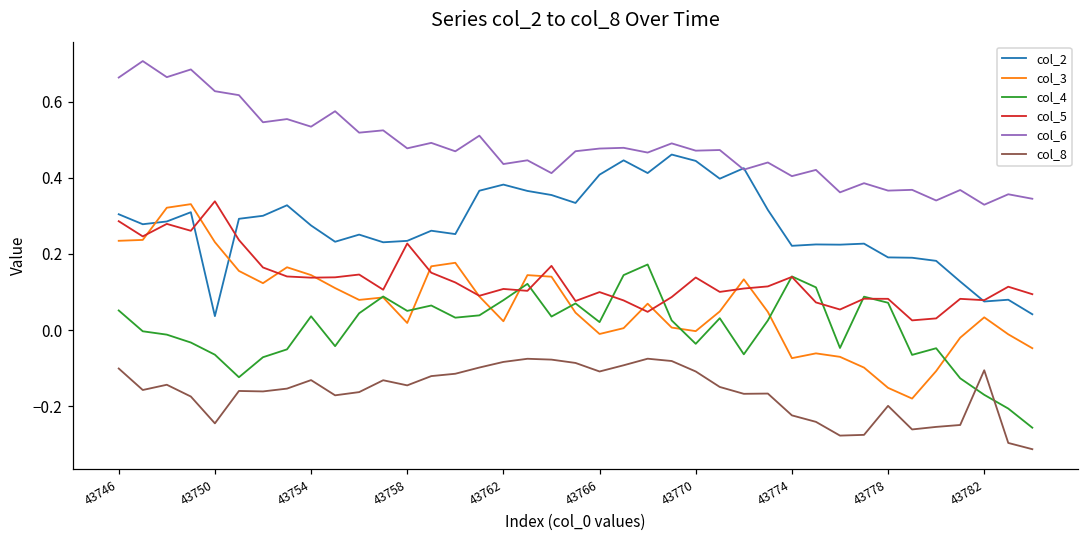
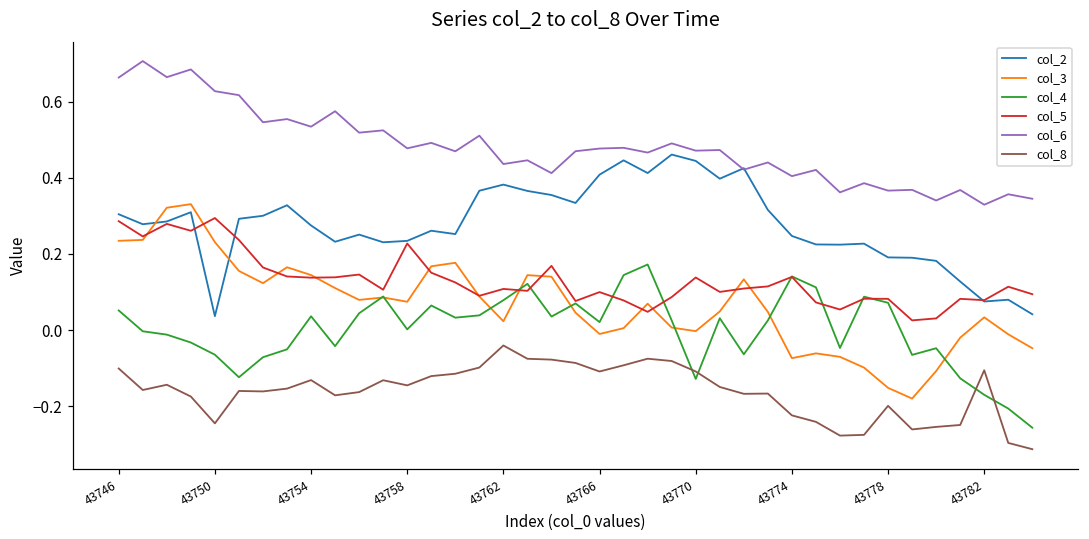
  {
    "col_2": {
      "43746": 0.30,
      "43750": 0.04,
      "43754": 0.27,
      "43762": 0.38,
      "43766": 0.41,
      "43770": 0.44,
-     "43774": 0.22,
+     "43774": 0.25,
      "43778": 0.19
    },
    "col_3": {
      "43746": 0.23,
      "43750": 0.23,
-     "43758": 0.02,
+     "43758": 0.07,
      "43762": 0.02,
      "43766": -0.01,
      "43770": 0.00,
      "43774": -0.07,
      "43778": -0.15,
      "43782": 0.03
    },
    "col_4": {
      "43746": 0.05,
      "43750": -0.06,
      "43754": 0.04,
-     "43758": 0.05,
+     "43758": 0.00,
      "43762": 0.08,
      "43766": 0.02,
-     "43770": -0.04,
+     "43770": -0.13,
      "43778": 0.07,
      "43782": -0.17
    },
    "col_5": {
      "43746": 0.29,
-     "43750": 0.34,
+     "43750": 0.29,
      "43762": 0.11,
      "43766": 0.10,
      "43770": 0.14,
      "43778": 0.08
    },
    "col_6": {
      "43746": 0.66,
      "43750": 0.63,
      "43754": 0.53,
      "43758": 0.48,
      "43762": 0.44,
      "43766": 0.48,
      "43770": 0.47,
      "43774": 0.40,
      "43778": 0.37,
      "43782": 0.33
    },
    "col_8": {
      "43746": -0.10,
      "43750": -0.25,
      "43754": -0.13,
      "43758": -0.15,
-     "43762": -0.08,
+     "43762": -0.04,
      "43766": -0.11,
      "43770": -0.11,
      "43774": -0.22,
      "43778": -0.20,
      "43782": -0.11
    }
  }
